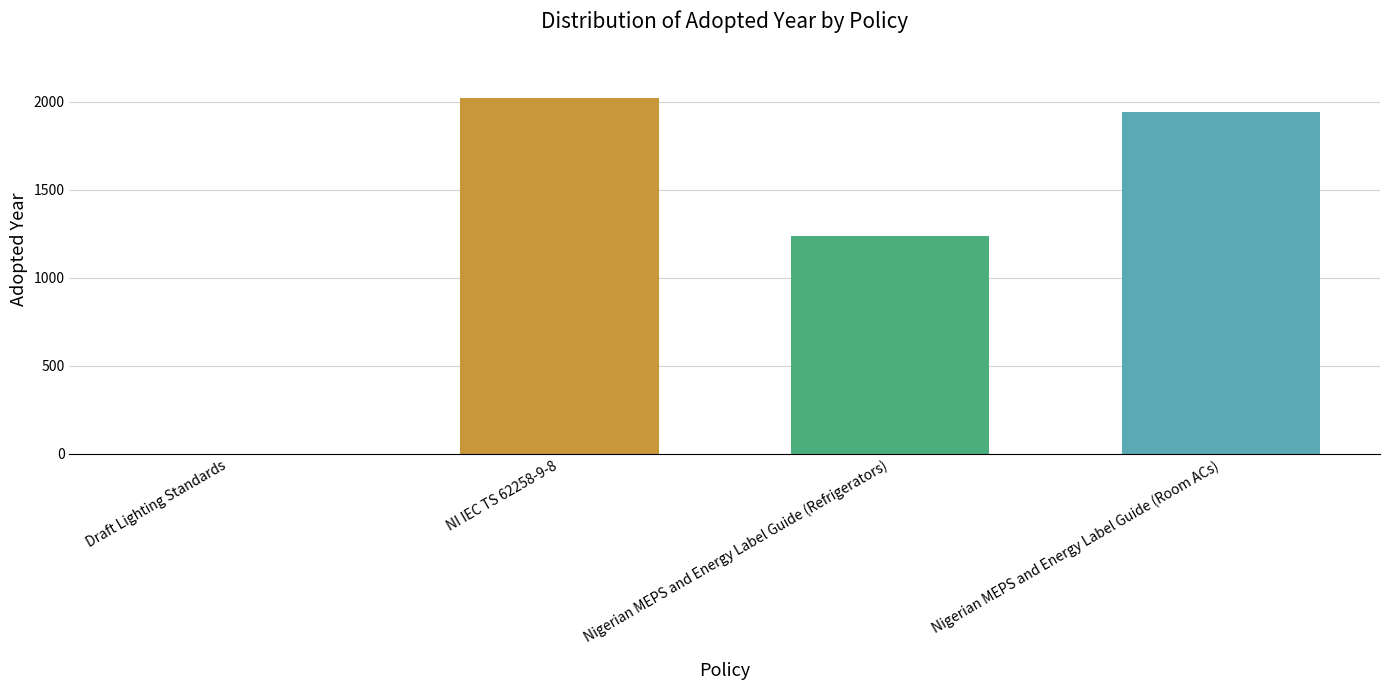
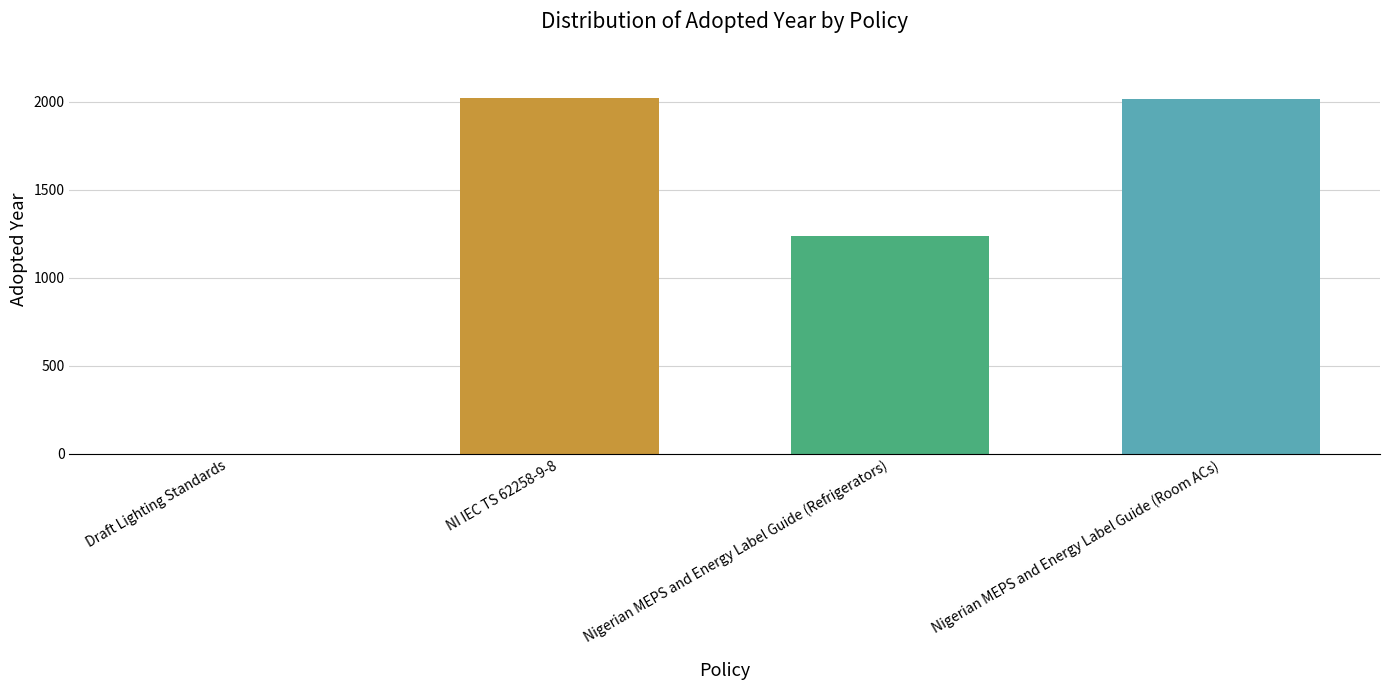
  {
    "Draft Lighting Standards": 0,
    "NI IEC TS 62258-9-8": 2020,
    "Nigerian MEPS and Energy Label Guide (Refrigerators)": 1240,
-   "Nigerian MEPS and Energy Label Guide (Room ACs)": 1940
+   "Nigerian MEPS and Energy Label Guide (Room ACs)": 2020
  }
